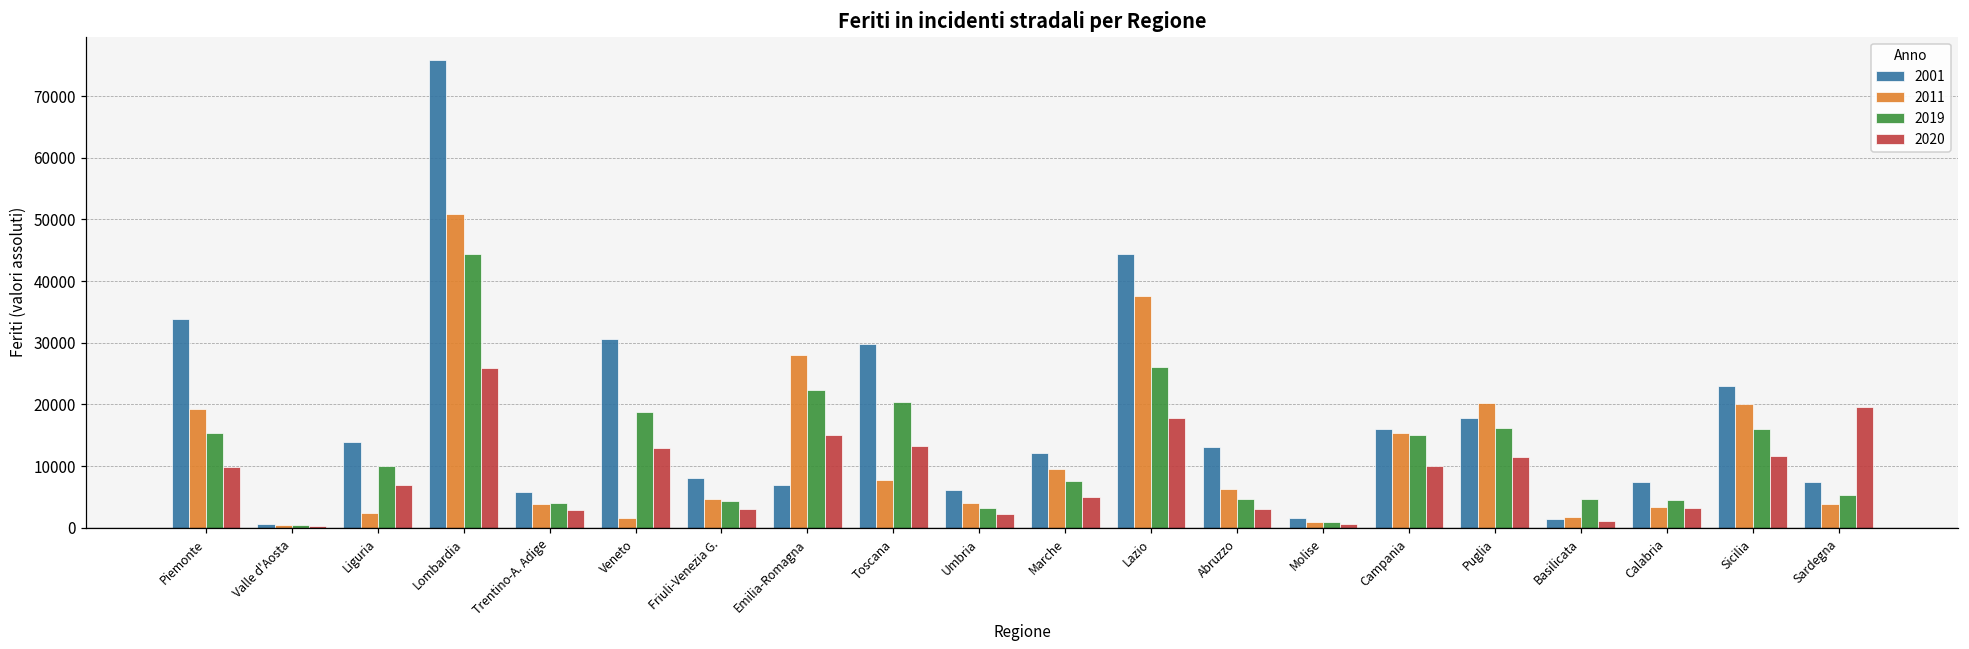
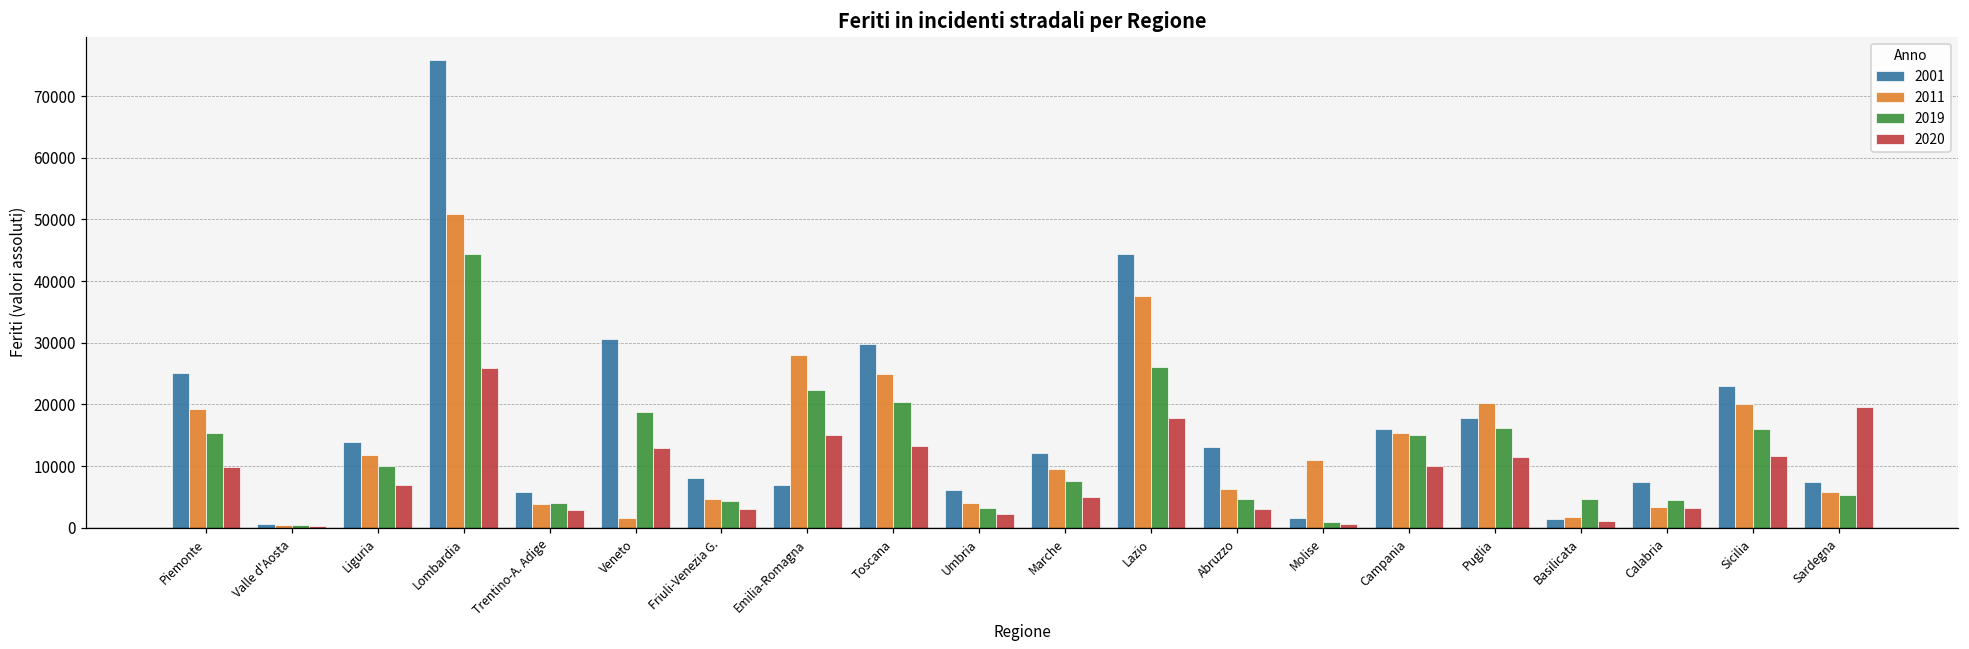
  {
    "2001": {
-     "Piemonte": 34000,
+     "Piemonte": 25000,
      "Valle d'Aosta": 1000,
      "Liguria": 14000,
      "Lombardia": 76000,
      "Trentino-A. Adige": 6000,
      "Veneto": 31000,
      "Friuli-Venezia G.": 8000,
      "Emilia-Romagna": 7000,
      "Toscana": 30000,
      "Umbria": 6000,
      "Marche": 12000,
      "Lazio": 44000,
      "Abruzzo": 13000,
      "Molise": 2000,
      "Campania": 16000,
      "Puglia": 18000,
      "Basilicata": 1000,
      "Calabria": 7000,
      "Sicilia": 23000,
      "Sardegna": 7000
    },
    "2011": {
      "Piemonte": 19000,
-     "Liguria": 2000,
+     "Liguria": 12000,
      "Lombardia": 51000,
      "Trentino-A. Adige": 4000,
      "Veneto": 2000,
      "Friuli-Venezia G.": 5000,
      "Emilia-Romagna": 28000,
-     "Toscana": 8000,
+     "Toscana": 25000,
      "Umbria": 4000,
      "Marche": 9000,
      "Lazio": 38000,
      "Abruzzo": 6000,
-     "Molise": 1000,
+     "Molise": 11000,
      "Campania": 15000,
      "Puglia": 20000,
      "Basilicata": 2000,
      "Calabria": 3000,
      "Sicilia": 20000,
-     "Sardegna": 4000
+     "Sardegna": 6000
    },
    "2019": {
      "Piemonte": 15000,
      "Liguria": 10000,
      "Lombardia": 44000,
      "Trentino-A. Adige": 4000,
      "Veneto": 19000,
      "Friuli-Venezia G.": 4000,
      "Emilia-Romagna": 22000,
      "Toscana": 20000,
      "Umbria": 3000,
      "Marche": 8000,
      "Lazio": 26000,
      "Abruzzo": 5000,
      "Molise": 1000,
      "Campania": 15000,
      "Puglia": 16000,
      "Basilicata": 5000,
      "Calabria": 5000,
      "Sicilia": 16000,
      "Sardegna": 5000
    },
    "2020": {
      "Piemonte": 10000,
      "Liguria": 7000,
      "Lombardia": 26000,
      "Trentino-A. Adige": 3000,
      "Veneto": 13000,
      "Friuli-Venezia G.": 3000,
      "Emilia-Romagna": 15000,
      "Toscana": 13000,
      "Umbria": 2000,
      "Marche": 5000,
      "Lazio": 18000,
      "Abruzzo": 3000,
      "Molise": 1000,
      "Campania": 10000,
      "Puglia": 11000,
      "Basilicata": 1000,
      "Calabria": 3000,
      "Sicilia": 12000,
      "Sardegna": 20000
    }
  }
